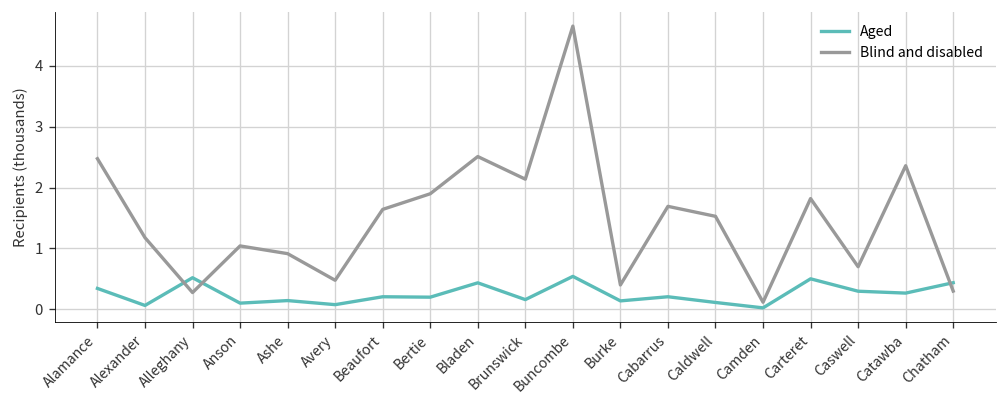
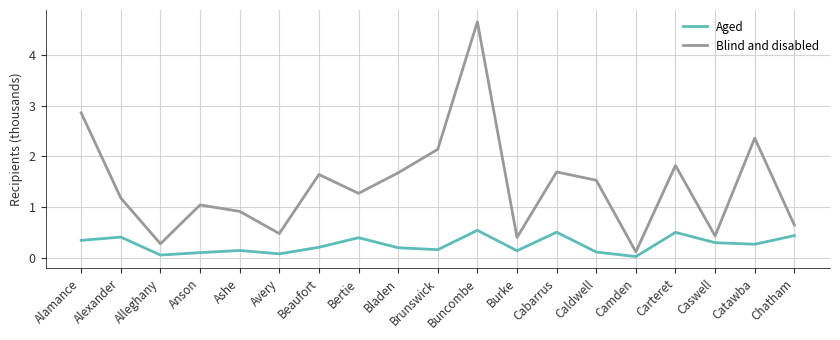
  {
    "Aged": {
      "Alamance": 0.3,
-     "Alexander": 0.1,
-     "Alleghany": 0.5,
+     "Alexander": 0.4,
+     "Alleghany": 0.1,
      "Anson": 0.1,
      "Ashe": 0.1,
      "Avery": 0.1,
      "Beaufort": 0.2,
-     "Bertie": 0.2,
-     "Bladen": 0.4,
+     "Bertie": 0.4,
+     "Bladen": 0.2,
      "Brunswick": 0.2,
      "Buncombe": 0.5,
      "Burke": 0.1,
-     "Cabarrus": 0.2,
+     "Cabarrus": 0.5,
      "Caldwell": 0.1,
      "Camden": 0.0,
      "Carteret": 0.5,
      "Caswell": 0.3,
      "Catawba": 0.3,
      "Chatham": 0.4
    },
    "Blind and disabled": {
-     "Alamance": 2.5,
+     "Alamance": 2.9,
      "Alexander": 1.2,
      "Alleghany": 0.3,
      "Anson": 1.0,
      "Ashe": 0.9,
      "Avery": 0.5,
      "Beaufort": 1.6,
-     "Bertie": 1.9,
-     "Bladen": 2.5,
+     "Bertie": 1.3,
+     "Bladen": 1.7,
      "Brunswick": 2.1,
      "Buncombe": 4.7,
      "Burke": 0.4,
      "Cabarrus": 1.7,
      "Caldwell": 1.5,
      "Camden": 0.1,
      "Carteret": 1.8,
-     "Caswell": 0.7,
+     "Caswell": 0.4,
      "Catawba": 2.4,
-     "Chatham": 0.3
+     "Chatham": 0.6
    }
  }
